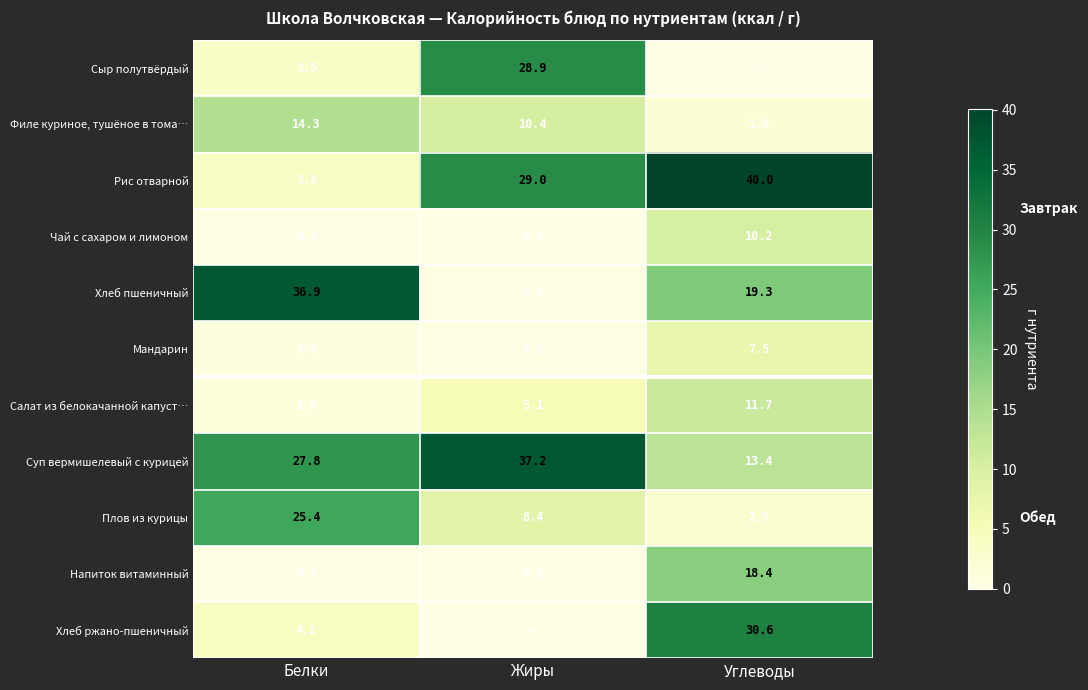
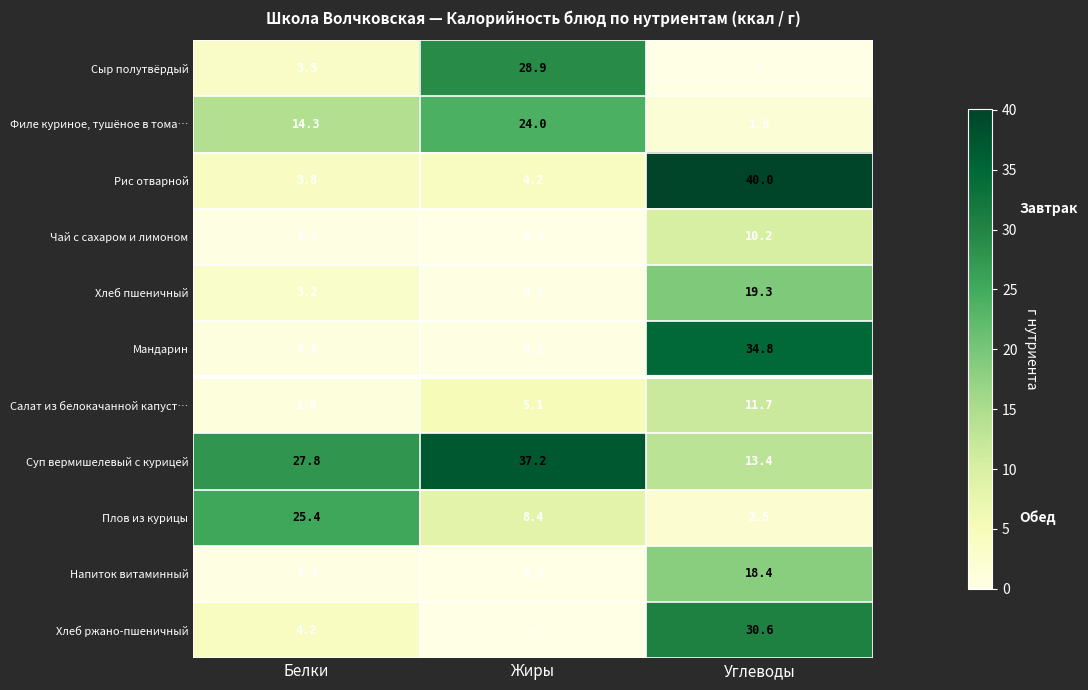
  {
    "Сыр полутвёрдый": {
      "Белки": 3.5,
      "Жиры": 28.9
    },
    "Филе куриное, тушёное в тома…": {
      "Белки": 14.3,
-     "Жиры": 10.4
+     "Жиры": 24.0
    },
    "Рис отварной": {
      "Белки": 3.8,
-     "Жиры": 29.0,
+     "Жиры": 4.2,
      "Углеводы": 40.0
    },
    "Чай с сахаром и лимоном": {
      "Углеводы": 10.2
    },
    "Хлеб пшеничный": {
-     "Белки": 36.9,
+     "Белки": 3.2,
      "Углеводы": 19.3
    },
    "Мандарин": {
-     "Углеводы": 7.5
+     "Углеводы": 34.8
    },
    "Салат из белокачанной капуст…": {
      "Жиры": 5.1,
      "Углеводы": 11.7
    },
    "Суп вермишелевый с курицей": {
      "Белки": 27.8,
      "Жиры": 37.2,
      "Углеводы": 13.4
    },
    "Плов из курицы": {
      "Белки": 25.4,
      "Жиры": 8.4
    },
    "Напиток витаминный": {
      "Углеводы": 18.4
    },
    "Хлеб ржано-пшеничный": {
      "Белки": 4.2,
      "Углеводы": 30.6
    }
  }
